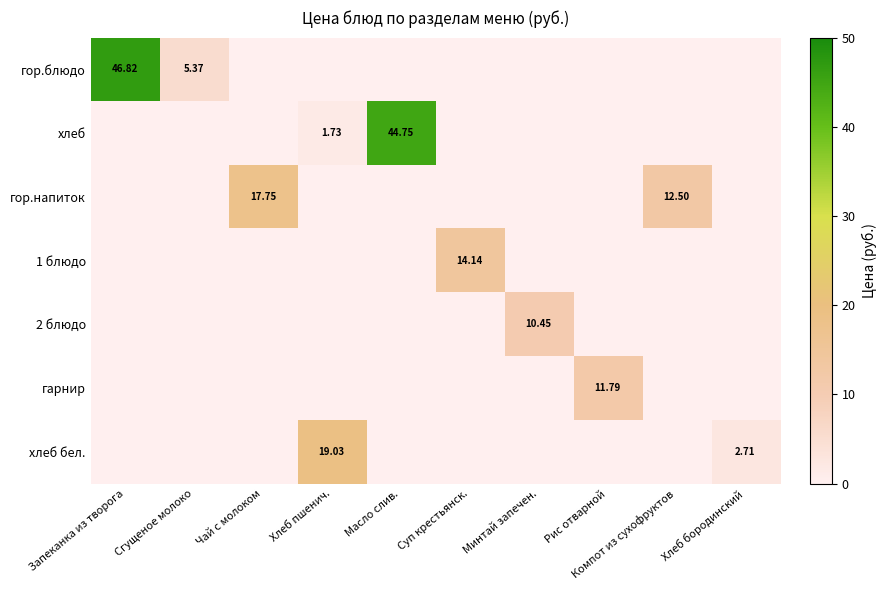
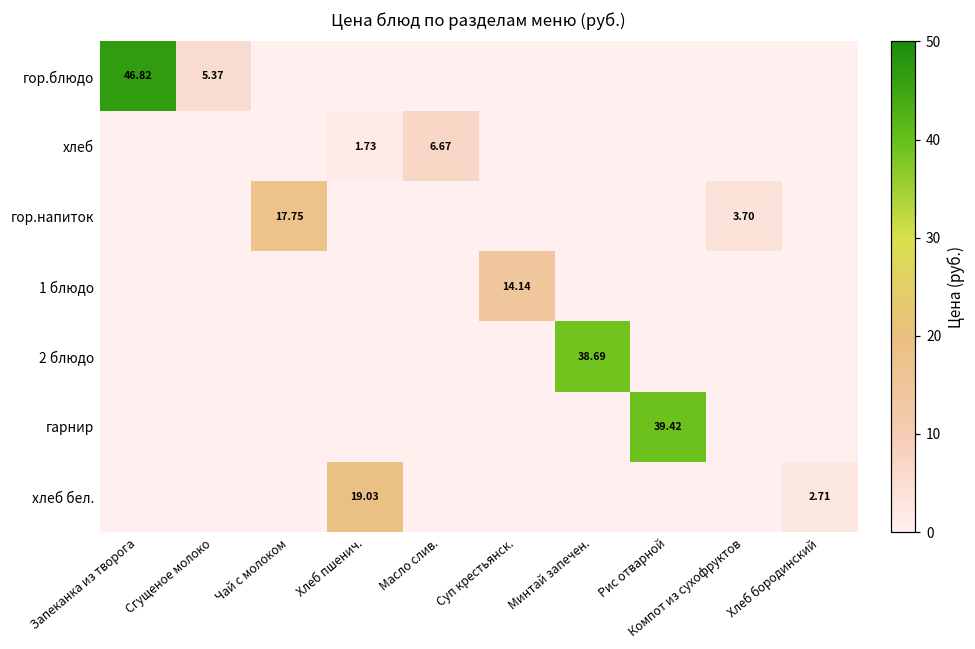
  {
    "гор.блюдо": {
      "Запеканка из творога": 46.82,
      "Сгущеное молоко": 5.37
    },
    "хлеб": {
      "Хлеб пшенич.": 1.73,
-     "Масло слив.": 44.75
+     "Масло слив.": 6.67
    },
    "гор.напиток": {
      "Чай с молоком": 17.75,
-     "Компот из сухофруктов": 12.50
+     "Компот из сухофруктов": 3.70
    },
    "1 блюдо": {
      "Суп крестьянск.": 14.14
    },
    "2 блюдо": {
-     "Минтай запечен.": 10.45
+     "Минтай запечен.": 38.69
    },
    "гарнир": {
-     "Рис отварной": 11.79
+     "Рис отварной": 39.42
    },
    "хлеб бел.": {
      "Хлеб пшенич.": 19.03,
      "Хлеб бородинский": 2.71
    }
  }
